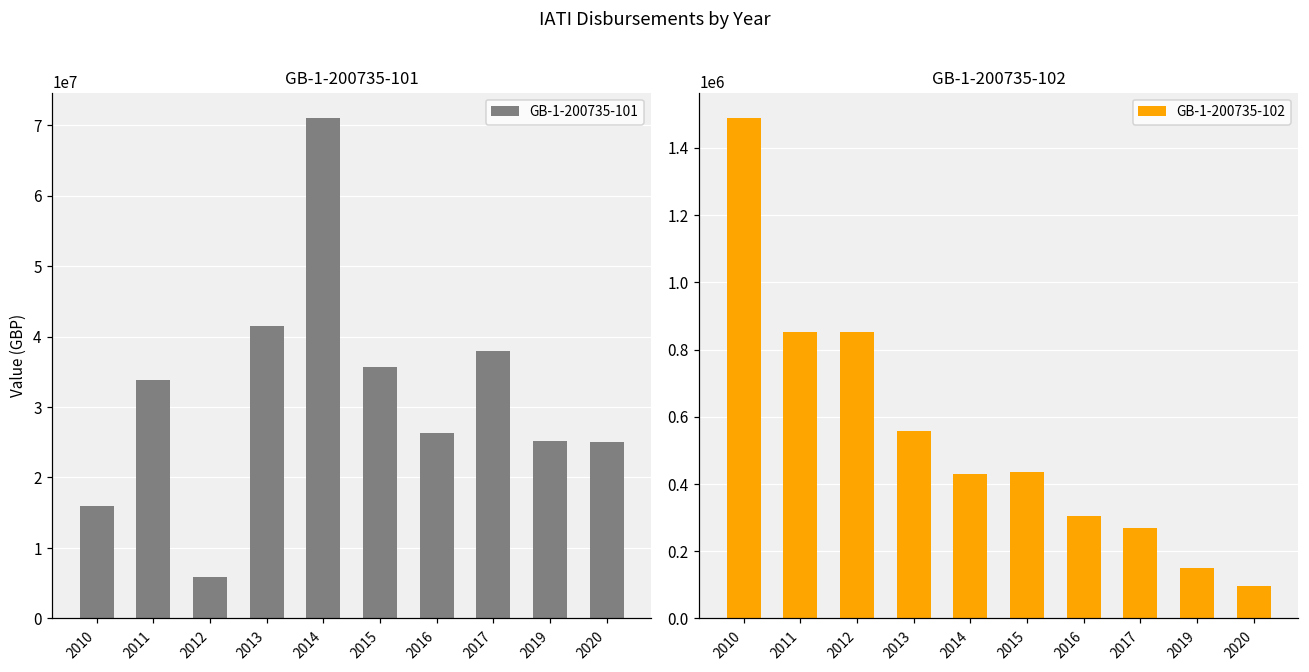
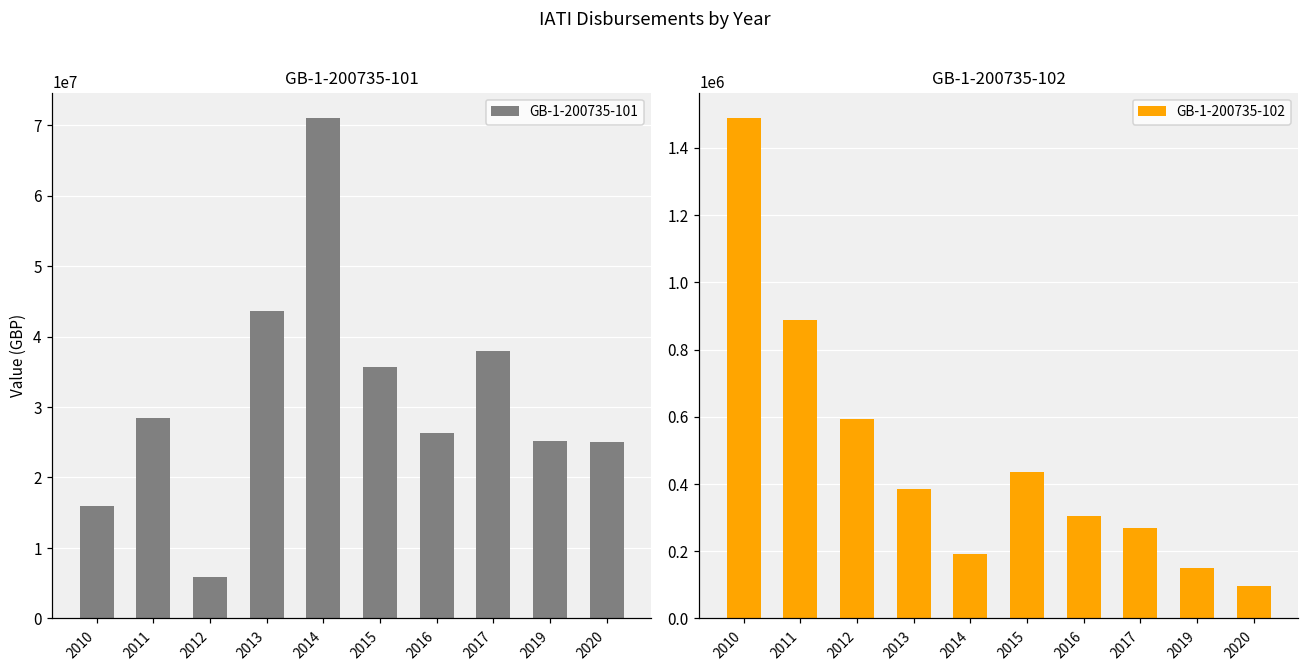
  {
    "GB-1-200735-101": {
      "2010": 16000000,
-     "2011": 34000000,
+     "2011": 28000000,
      "2012": 6000000,
-     "2013": 41000000,
+     "2013": 44000000,
      "2014": 71000000,
      "2015": 36000000,
      "2016": 26000000,
      "2017": 38000000,
      "2019": 25000000,
      "2020": 25000000
    },
    "GB-1-200735-102": {
      "2010": 1490000,
-     "2011": 850000,
-     "2012": 850000,
-     "2013": 560000,
-     "2014": 430000,
+     "2011": 890000,
+     "2012": 590000,
+     "2013": 380000,
+     "2014": 190000,
      "2015": 430000,
      "2016": 310000,
      "2017": 270000,
      "2019": 150000,
      "2020": 100000
    }
  }
